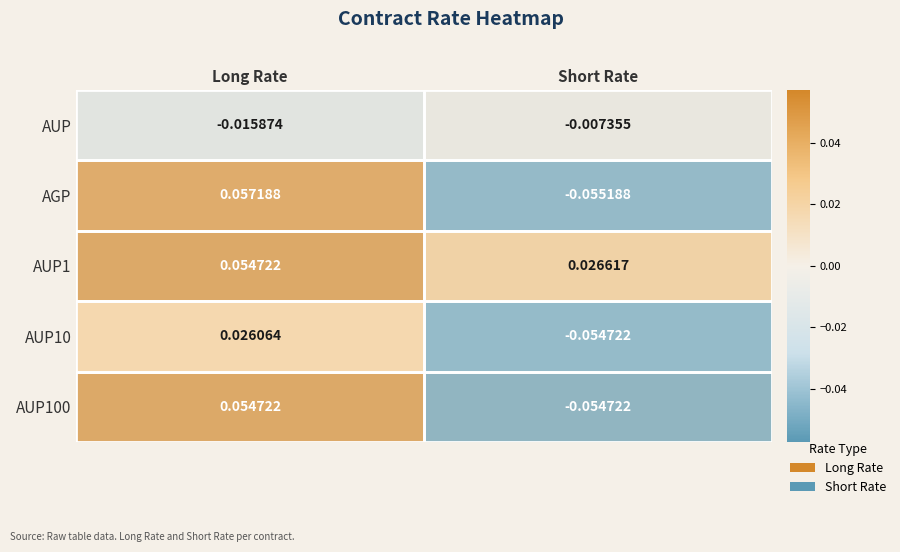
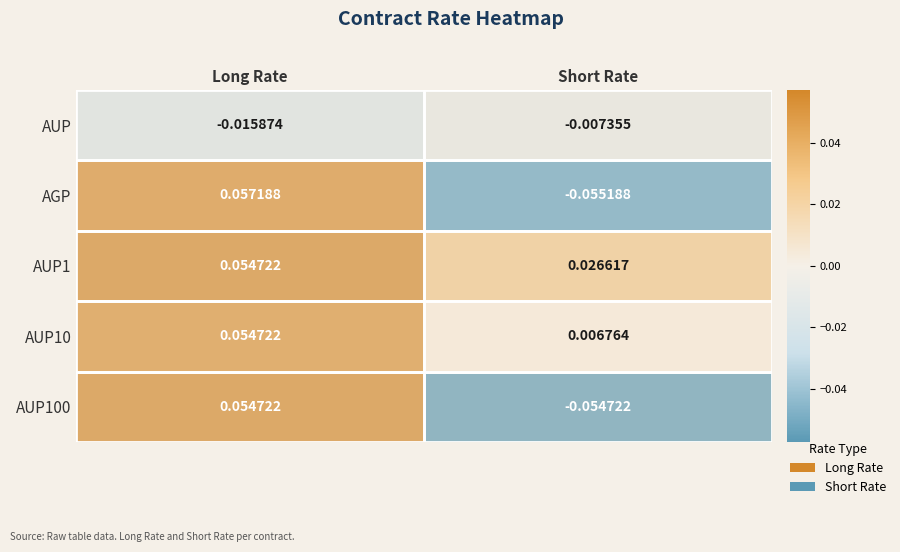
  {
    "AUP": {
      "Long Rate": -0.015874,
      "Short Rate": -0.007355
    },
    "AGP": {
      "Long Rate": 0.057188,
      "Short Rate": -0.055188
    },
    "AUP1": {
      "Long Rate": 0.054722,
      "Short Rate": 0.026617
    },
    "AUP10": {
-     "Long Rate": 0.026064,
-     "Short Rate": -0.054722
+     "Long Rate": 0.054722,
+     "Short Rate": 0.006764
    },
    "AUP100": {
      "Long Rate": 0.054722,
      "Short Rate": -0.054722
    }
  }
